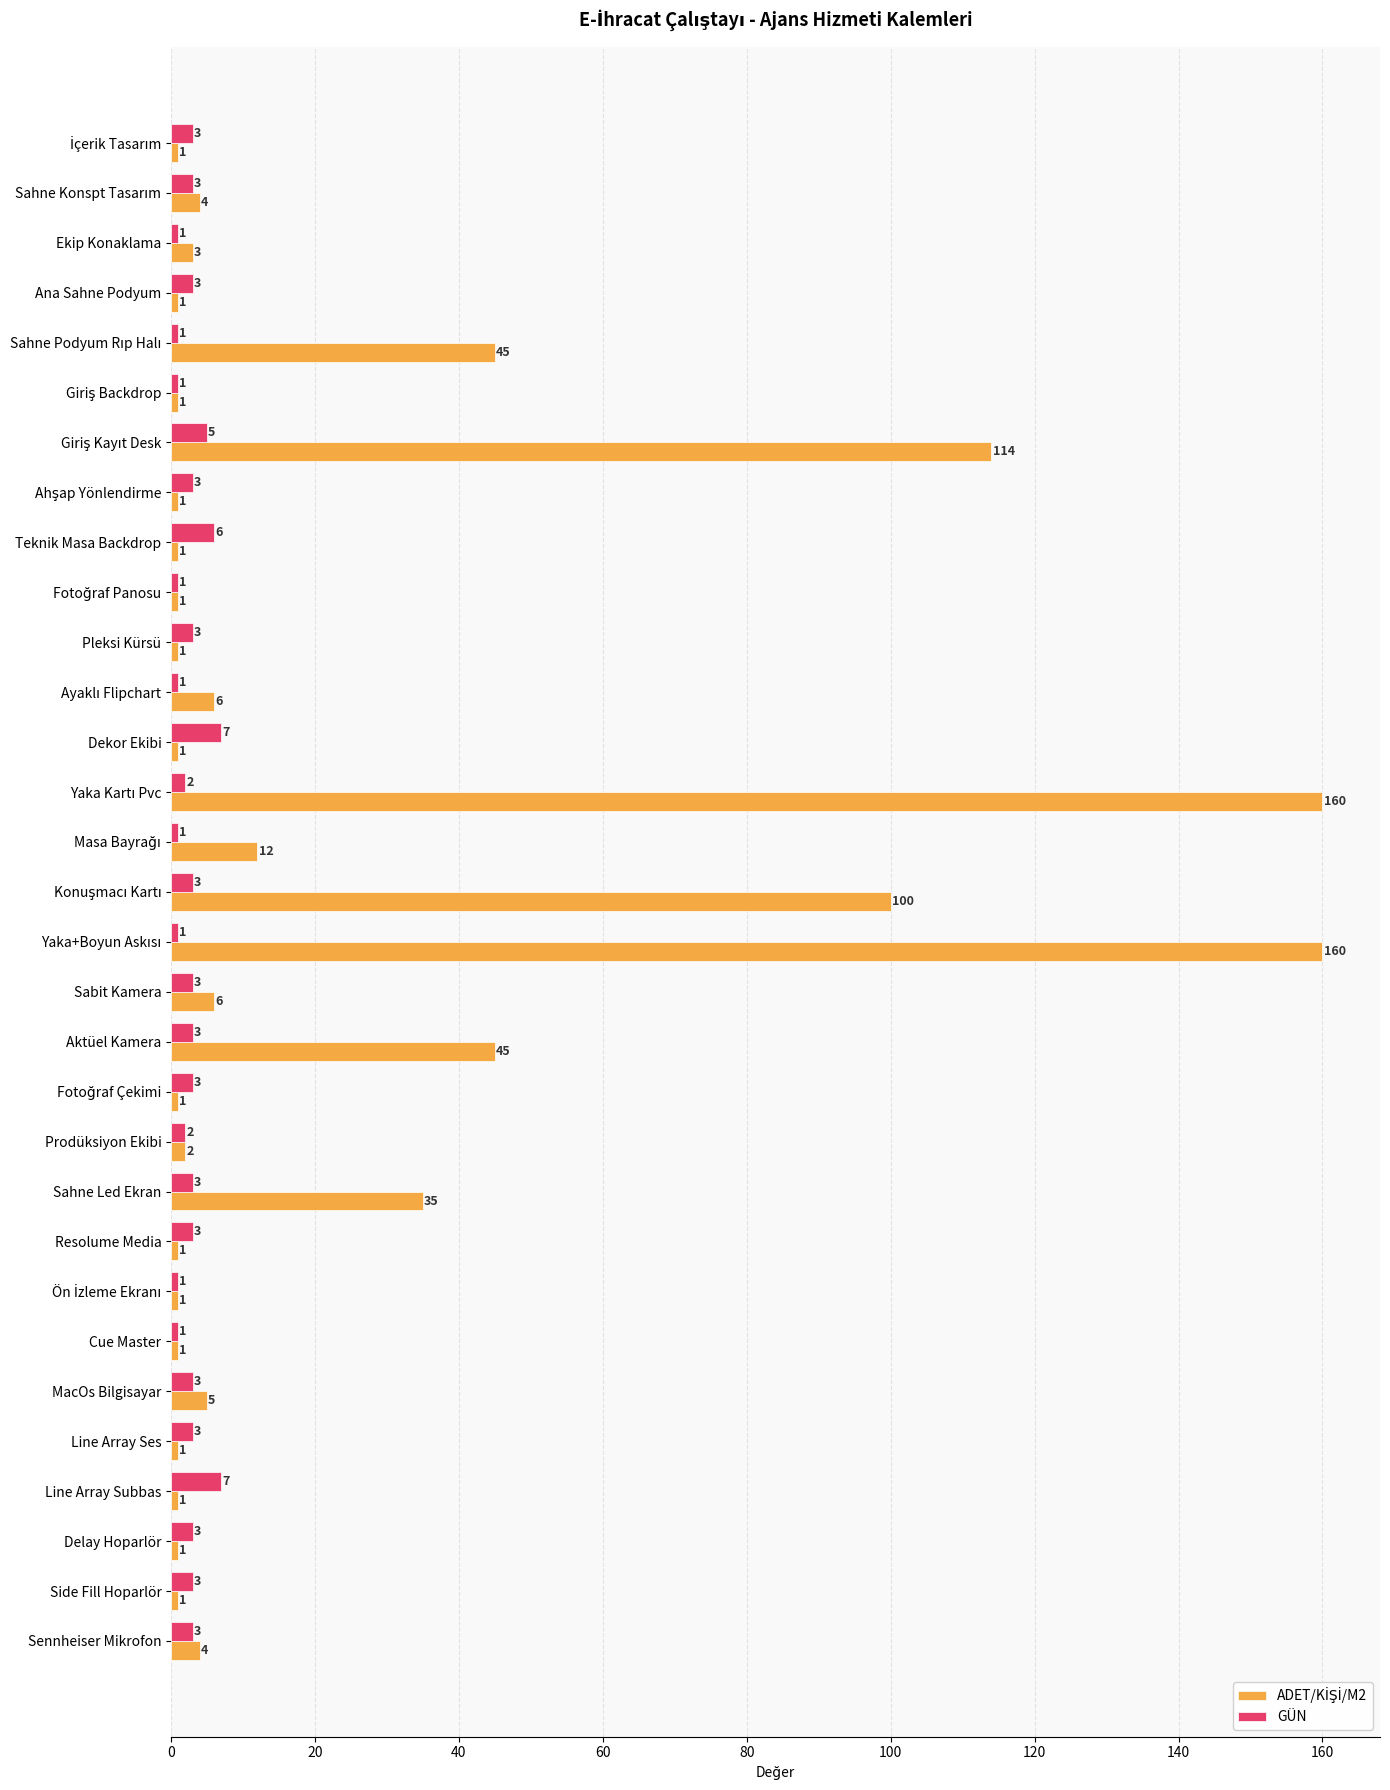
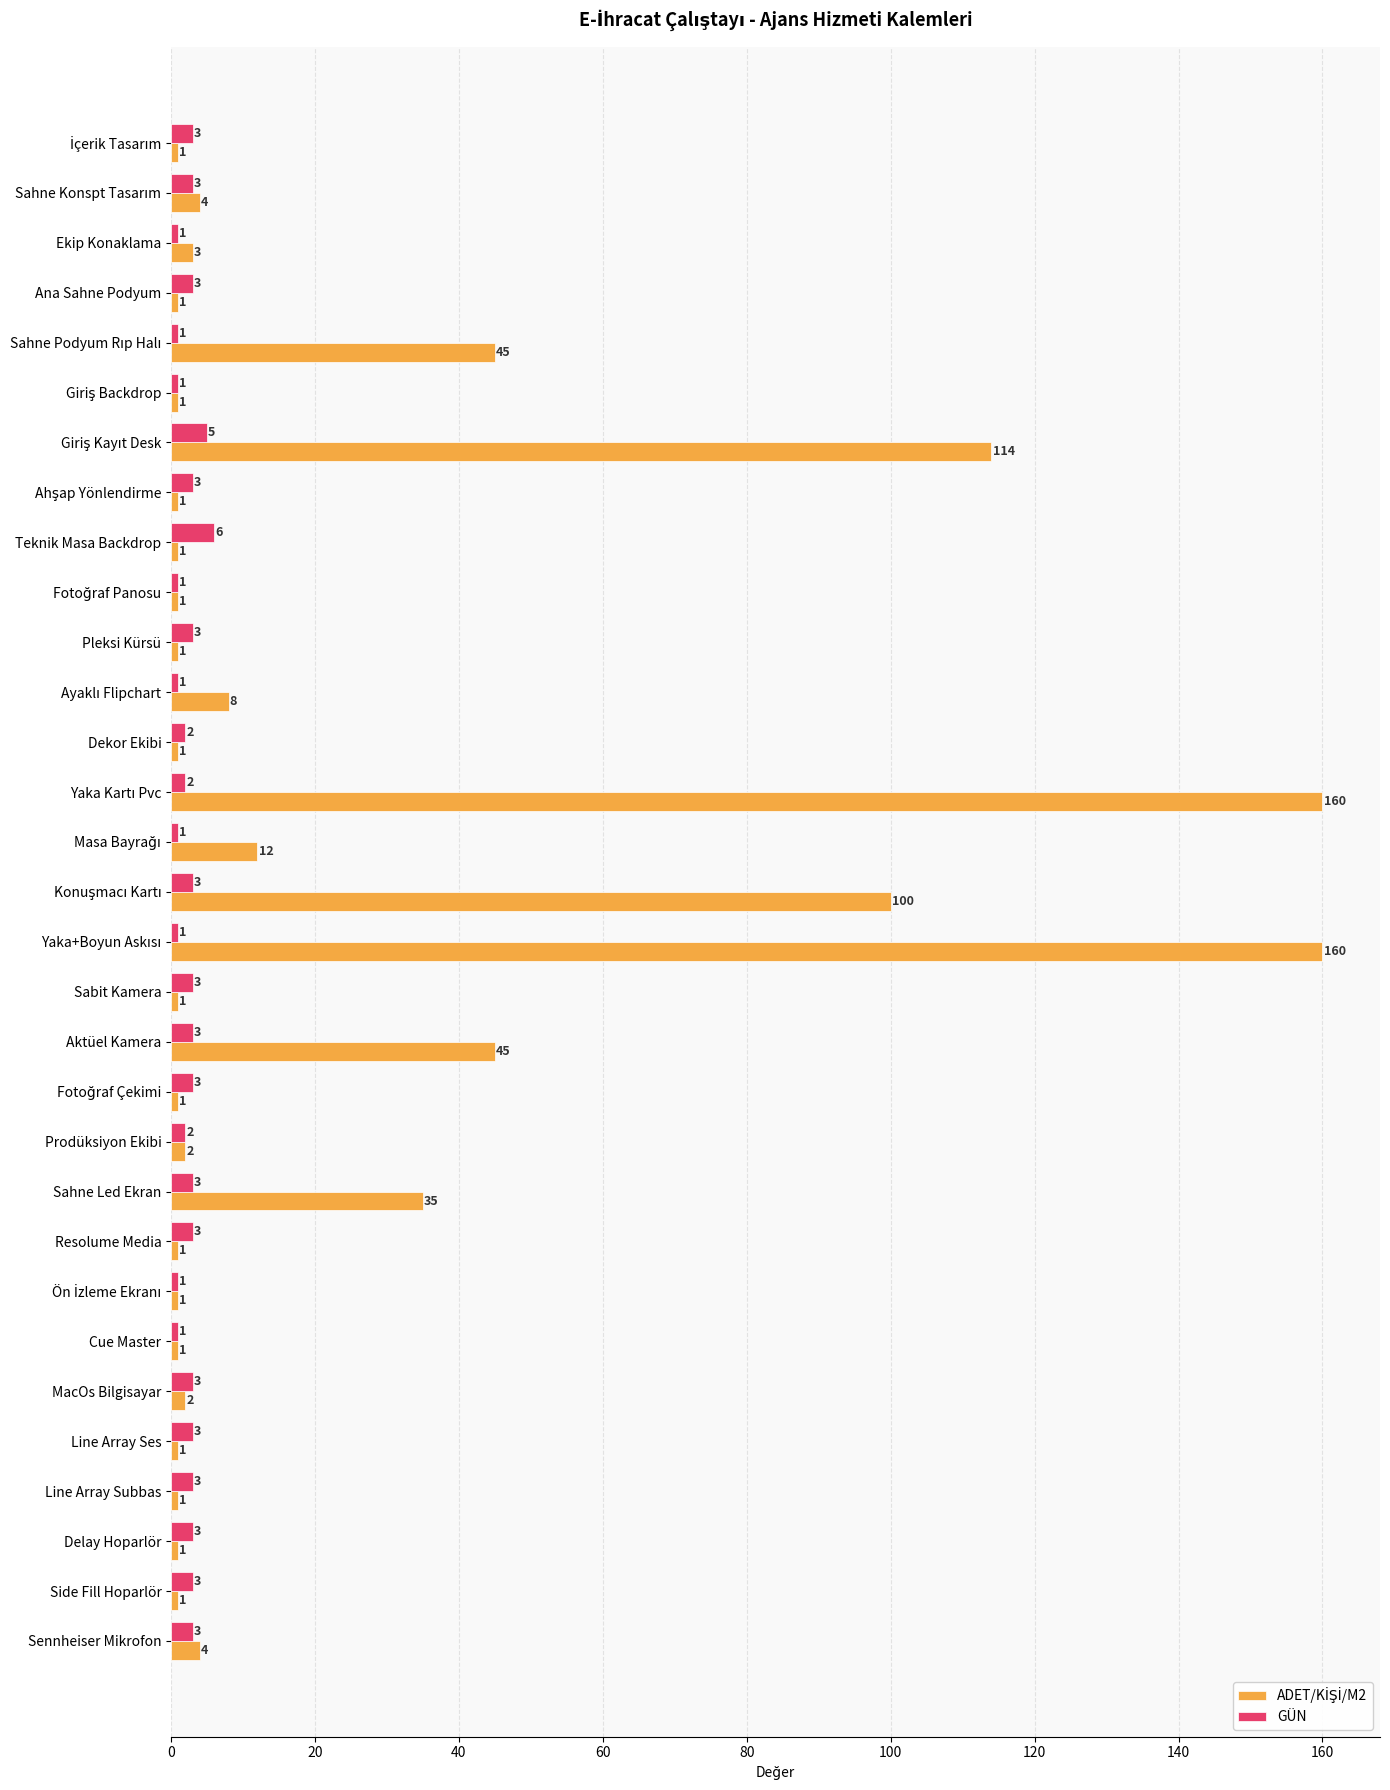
  {
    "ADET/KİŞİ/M2": {
      "İçerik Tasarım": 1,
      "Sahne Konspt Tasarım": 4,
      "Ekip Konaklama": 3,
      "Ana Sahne Podyum": 1,
      "Sahne Podyum Rıp Halı": 45,
      "Giriş Backdrop": 1,
      "Giriş Kayıt Desk": 114,
      "Ahşap Yönlendirme": 1,
      "Teknik Masa Backdrop": 1,
      "Fotoğraf Panosu": 1,
      "Pleksi Kürsü": 1,
-     "Ayaklı Flipchart": 6,
+     "Ayaklı Flipchart": 8,
      "Dekor Ekibi": 1,
      "Yaka Kartı Pvc": 160,
      "Masa Bayrağı": 12,
      "Konuşmacı Kartı": 100,
      "Yaka+Boyun Askısı": 160,
-     "Sabit Kamera": 6,
+     "Sabit Kamera": 1,
      "Aktüel Kamera": 45,
      "Fotoğraf Çekimi": 1,
      "Prodüksiyon Ekibi": 2,
      "Sahne Led Ekran": 35,
      "Resolume Media": 1,
      "Ön İzleme Ekranı": 1,
      "Cue Master": 1,
-     "MacOs Bilgisayar": 5,
+     "MacOs Bilgisayar": 2,
      "Line Array Ses": 1,
      "Line Array Subbas": 1,
      "Delay Hoparlör": 1,
      "Side Fill Hoparlör": 1,
      "Sennheiser Mikrofon": 4
    },
    "GÜN": {
      "İçerik Tasarım": 3,
      "Sahne Konspt Tasarım": 3,
      "Ekip Konaklama": 1,
      "Ana Sahne Podyum": 3,
      "Sahne Podyum Rıp Halı": 1,
      "Giriş Backdrop": 1,
      "Giriş Kayıt Desk": 5,
      "Ahşap Yönlendirme": 3,
      "Teknik Masa Backdrop": 6,
      "Fotoğraf Panosu": 1,
      "Pleksi Kürsü": 3,
      "Ayaklı Flipchart": 1,
-     "Dekor Ekibi": 7,
+     "Dekor Ekibi": 2,
      "Yaka Kartı Pvc": 2,
      "Masa Bayrağı": 1,
      "Konuşmacı Kartı": 3,
      "Yaka+Boyun Askısı": 1,
      "Sabit Kamera": 3,
      "Aktüel Kamera": 3,
      "Fotoğraf Çekimi": 3,
      "Prodüksiyon Ekibi": 2,
      "Sahne Led Ekran": 3,
      "Resolume Media": 3,
      "Ön İzleme Ekranı": 1,
      "Cue Master": 1,
      "MacOs Bilgisayar": 3,
      "Line Array Ses": 3,
-     "Line Array Subbas": 7,
+     "Line Array Subbas": 3,
      "Delay Hoparlör": 3,
      "Side Fill Hoparlör": 3,
      "Sennheiser Mikrofon": 3
    }
  }
